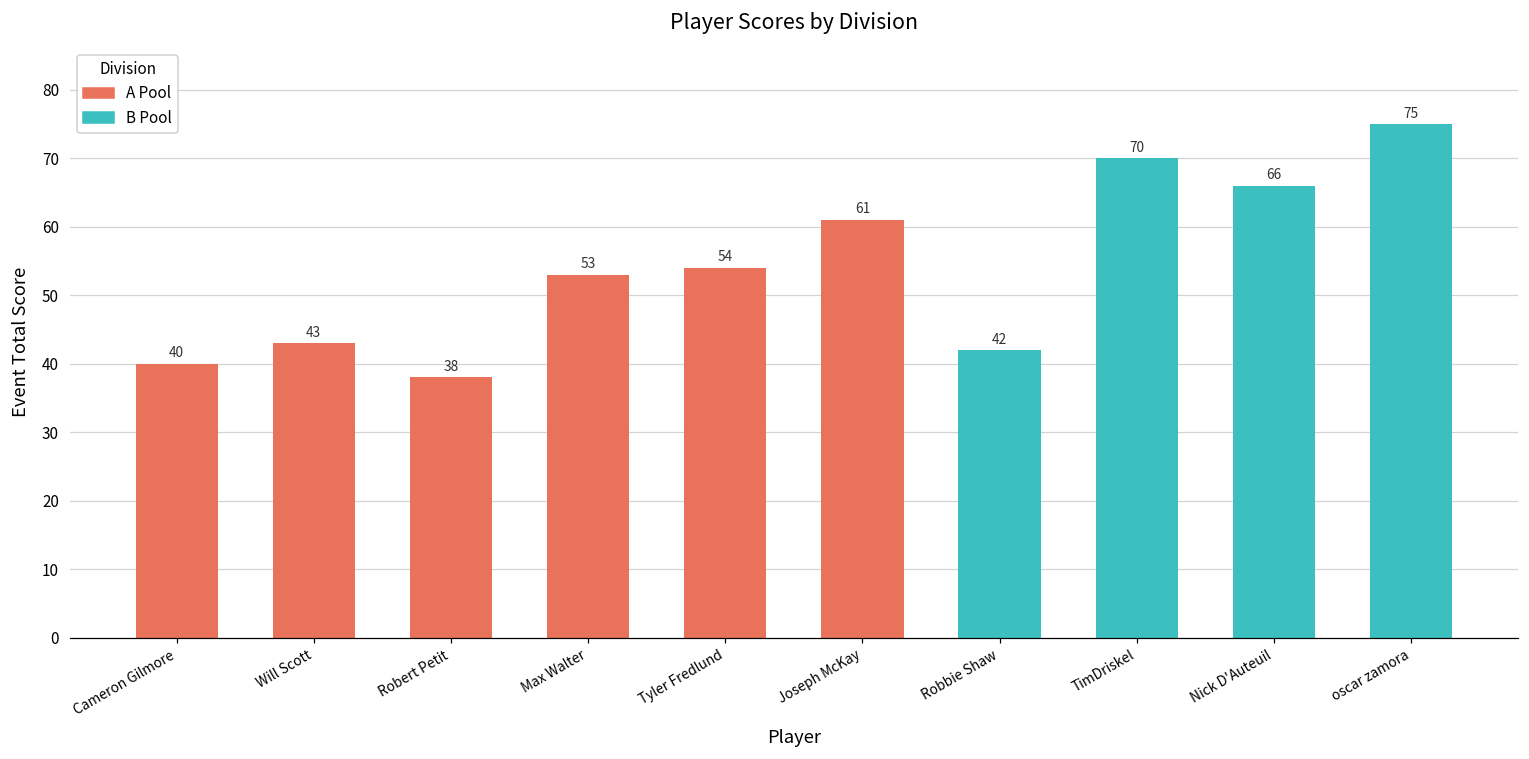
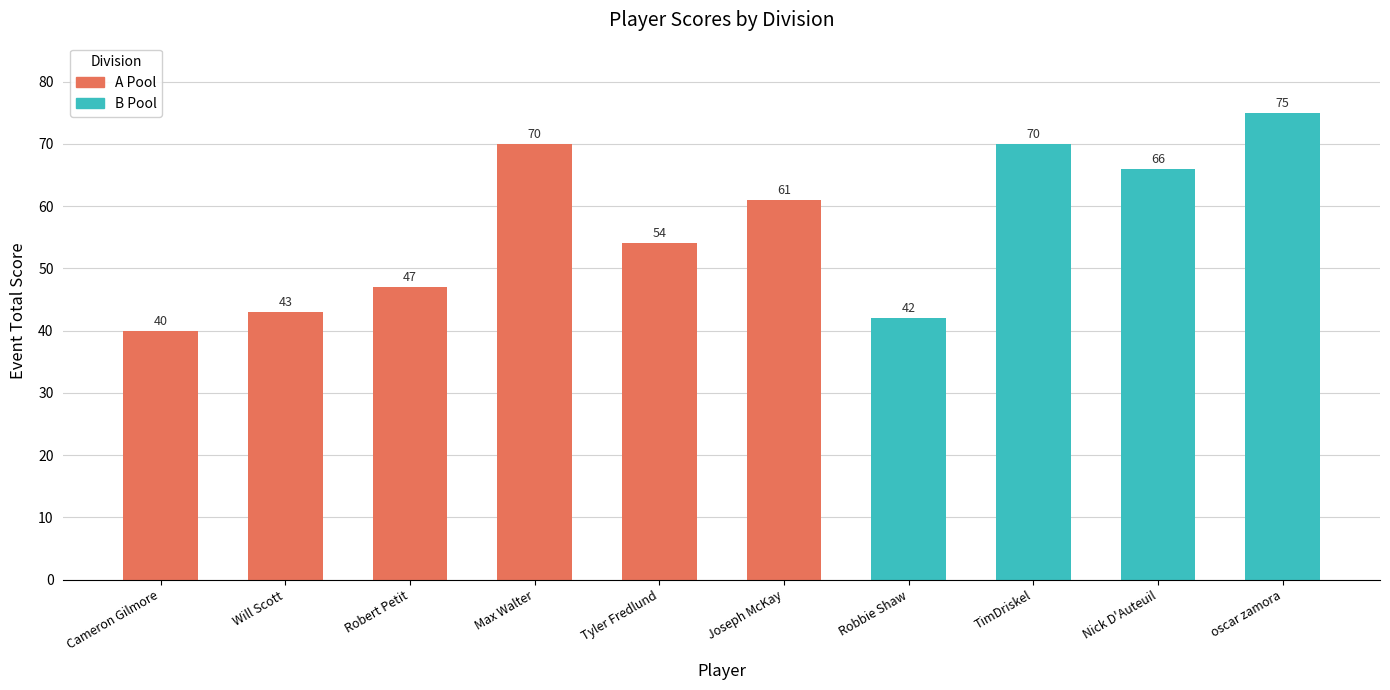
  {
    "Cameron Gilmore": 40,
    "Will Scott": 43,
-   "Robert Petit": 38,
-   "Max Walter": 53,
+   "Robert Petit": 47,
+   "Max Walter": 70,
    "Tyler Fredlund": 54,
    "Joseph McKay": 61,
    "Robbie Shaw": 42,
    "TimDriskel": 70,
    "Nick D'Auteuil": 66,
    "oscar zamora": 75
  }
